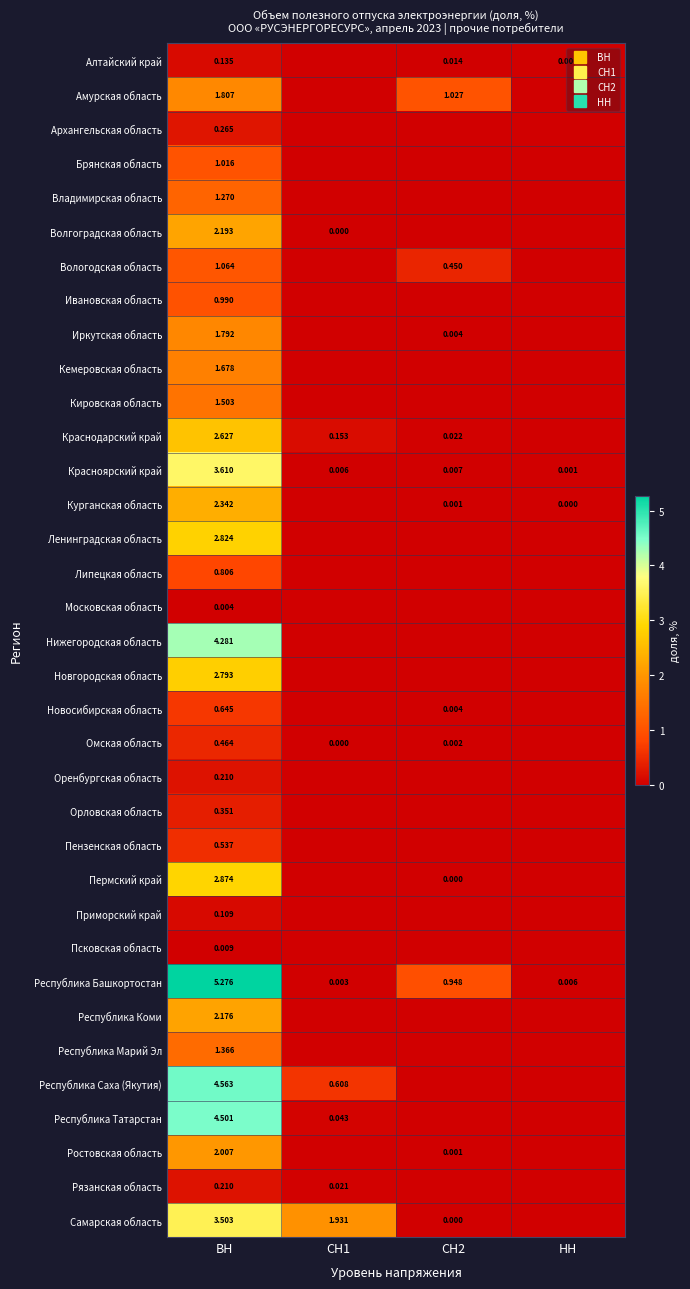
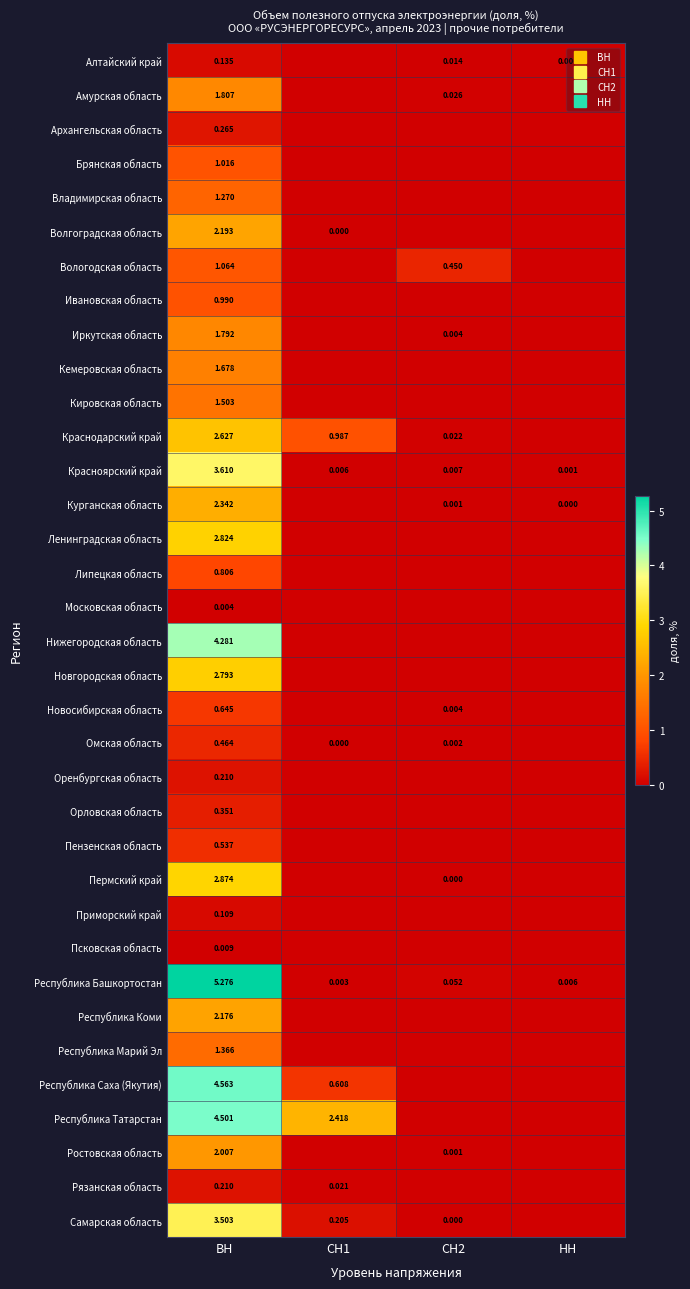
  {
    "Алтайский край": {
      "ВН": 0.135,
      "СН2": 0.014
    },
    "Амурская область": {
      "ВН": 1.807,
-     "СН2": 1.027
+     "СН2": 0.026
    },
    "Архангельская область": {
      "ВН": 0.265
    },
    "Брянская область": {
      "ВН": 1.016
    },
    "Владимирская область": {
      "ВН": 1.270
    },
    "Волгоградская область": {
      "ВН": 2.193,
      "СН1": 0.000
    },
    "Вологодская область": {
      "ВН": 1.064,
      "СН2": 0.450
    },
    "Ивановская область": {
      "ВН": 0.990
    },
    "Иркутская область": {
      "ВН": 1.792,
      "СН2": 0.004
    },
    "Кемеровская область": {
      "ВН": 1.678
    },
    "Кировская область": {
      "ВН": 1.503
    },
    "Краснодарский край": {
      "ВН": 2.627,
-     "СН1": 0.153,
+     "СН1": 0.987,
      "СН2": 0.022
    },
    "Красноярский край": {
      "ВН": 3.610,
      "СН1": 0.006,
      "СН2": 0.007,
      "НН": 0.001
    },
    "Курганская область": {
      "ВН": 2.342,
      "СН2": 0.001,
      "НН": 0.000
    },
    "Ленинградская область": {
      "ВН": 2.824
    },
    "Липецкая область": {
      "ВН": 0.806
    },
    "Московская область": {
      "ВН": 0.004
    },
    "Нижегородская область": {
      "ВН": 4.281
    },
    "Новгородская область": {
      "ВН": 2.793
    },
    "Новосибирская область": {
      "ВН": 0.645,
      "СН2": 0.004
    },
    "Омская область": {
      "ВН": 0.464,
      "СН1": 0.000,
      "СН2": 0.002
    },
    "Оренбургская область": {
      "ВН": 0.210
    },
    "Орловская область": {
      "ВН": 0.351
    },
    "Пензенская область": {
      "ВН": 0.537
    },
    "Пермский край": {
      "ВН": 2.874,
      "СН2": 0.000
    },
    "Приморский край": {
      "ВН": 0.109
    },
    "Псковская область": {
      "ВН": 0.009
    },
    "Республика Башкортостан": {
      "ВН": 5.276,
      "СН1": 0.003,
-     "СН2": 0.948,
+     "СН2": 0.052,
      "НН": 0.006
    },
    "Республика Коми": {
      "ВН": 2.176
    },
    "Республика Марий Эл": {
      "ВН": 1.366
    },
    "Республика Саха (Якутия)": {
      "ВН": 4.563,
      "СН1": 0.608
    },
    "Республика Татарстан": {
      "ВН": 4.501,
-     "СН1": 0.043
+     "СН1": 2.418
    },
    "Ростовская область": {
      "ВН": 2.007,
      "СН2": 0.001
    },
    "Рязанская область": {
      "ВН": 0.210,
      "СН1": 0.021
    },
    "Самарская область": {
      "ВН": 3.503,
-     "СН1": 1.931,
+     "СН1": 0.205,
      "СН2": 0.000
    }
  }
